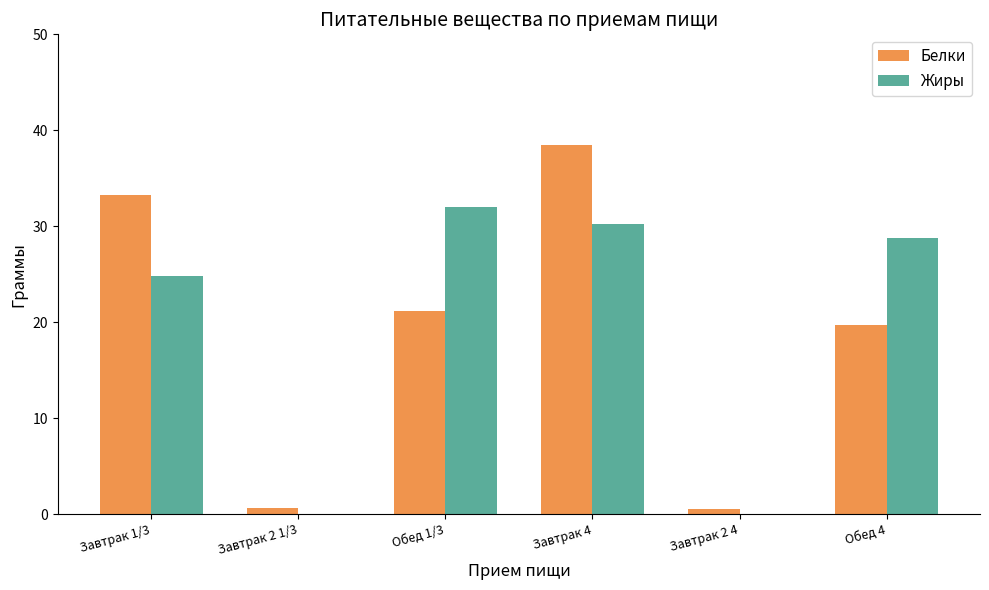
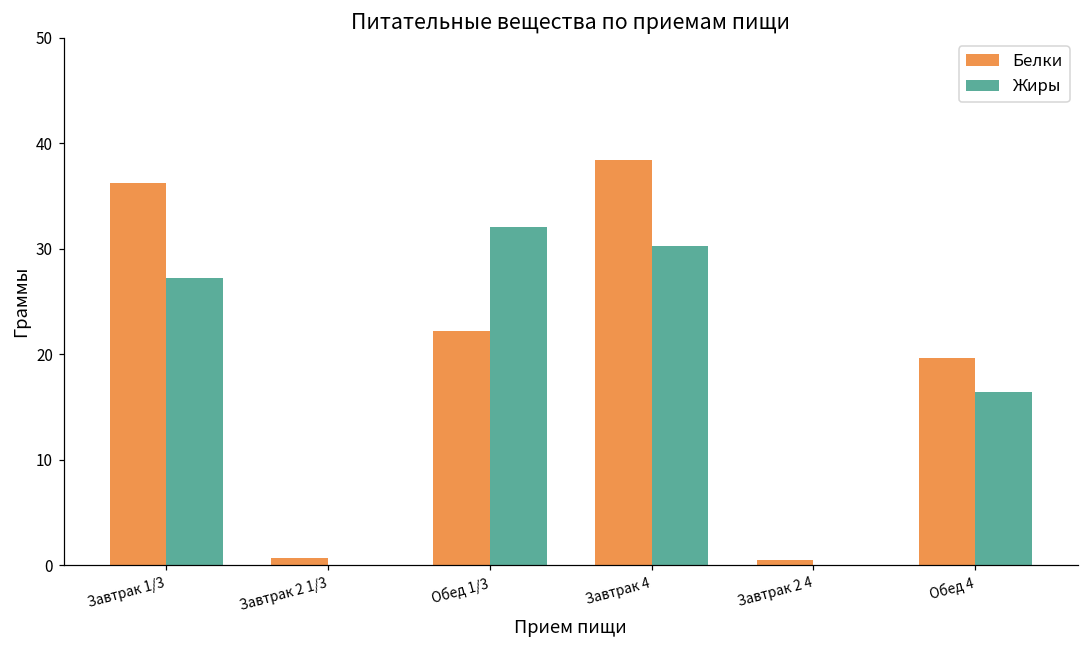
  {
    "Белки": {
-     "Завтрак 1/3": 33,
+     "Завтрак 1/3": 36,
      "Завтрак 2 1/3": 1,
-     "Обед 1/3": 21,
+     "Обед 1/3": 22,
      "Завтрак 4": 38,
      "Завтрак 2 4": 1,
      "Обед 4": 20
    },
    "Жиры": {
-     "Завтрак 1/3": 25,
+     "Завтрак 1/3": 27,
      "Завтрак 2 1/3": 0,
      "Обед 1/3": 32,
      "Завтрак 4": 30,
      "Завтрак 2 4": 0,
-     "Обед 4": 29
+     "Обед 4": 16
    }
  }
